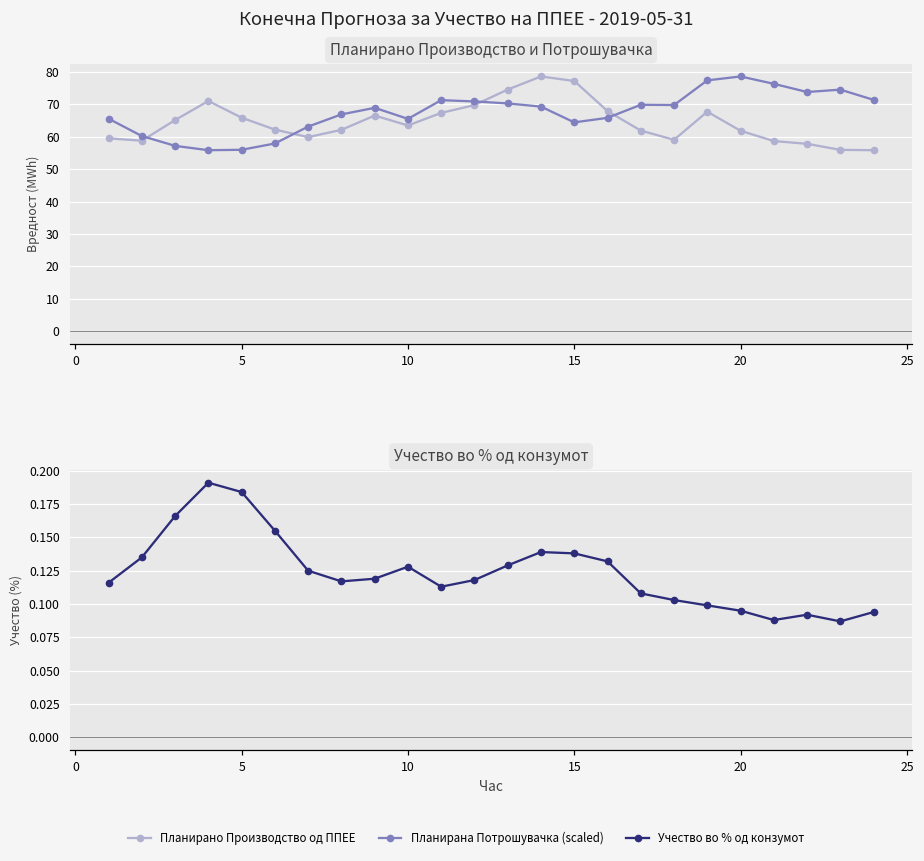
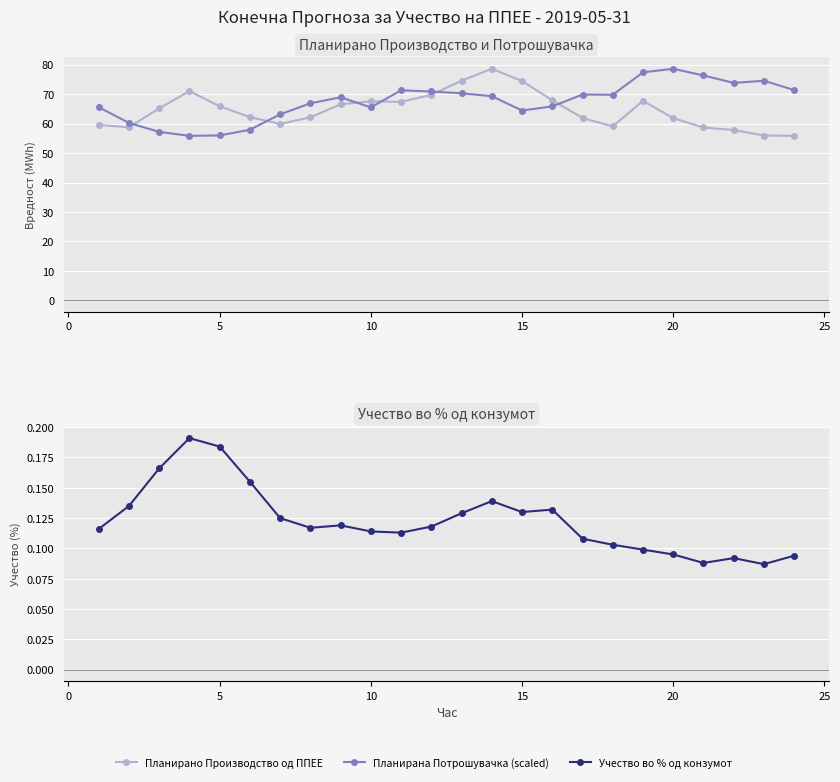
  {
    "Планирано Производство и Потрошувачка": {
      "Планирано Производство од ППЕЕ": {
        "5": 66,
-       "10": 63,
-       "15": 77,
+       "10": 68,
+       "15": 74,
        "20": 62
      },
      "Планирана Потрошувачка (scaled)": {
        "5": 56,
        "10": 66,
        "15": 64,
        "20": 79
      }
    },
    "Учество во % од конзумот": {
      "5": 0.184,
-     "10": 0.128,
-     "15": 0.138,
+     "10": 0.114,
+     "15": 0.130,
      "20": 0.095
    }
  }
